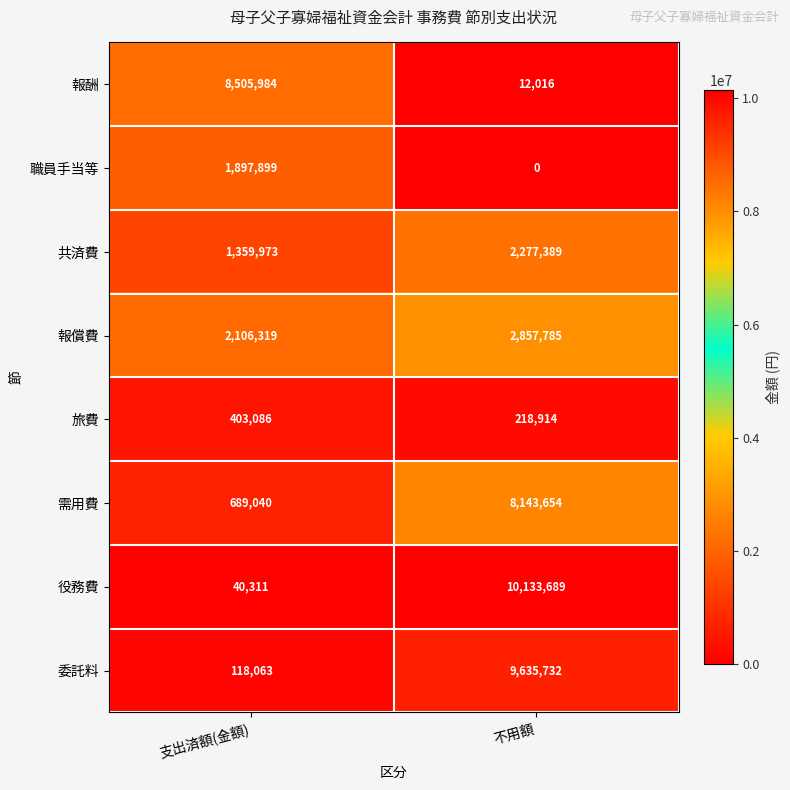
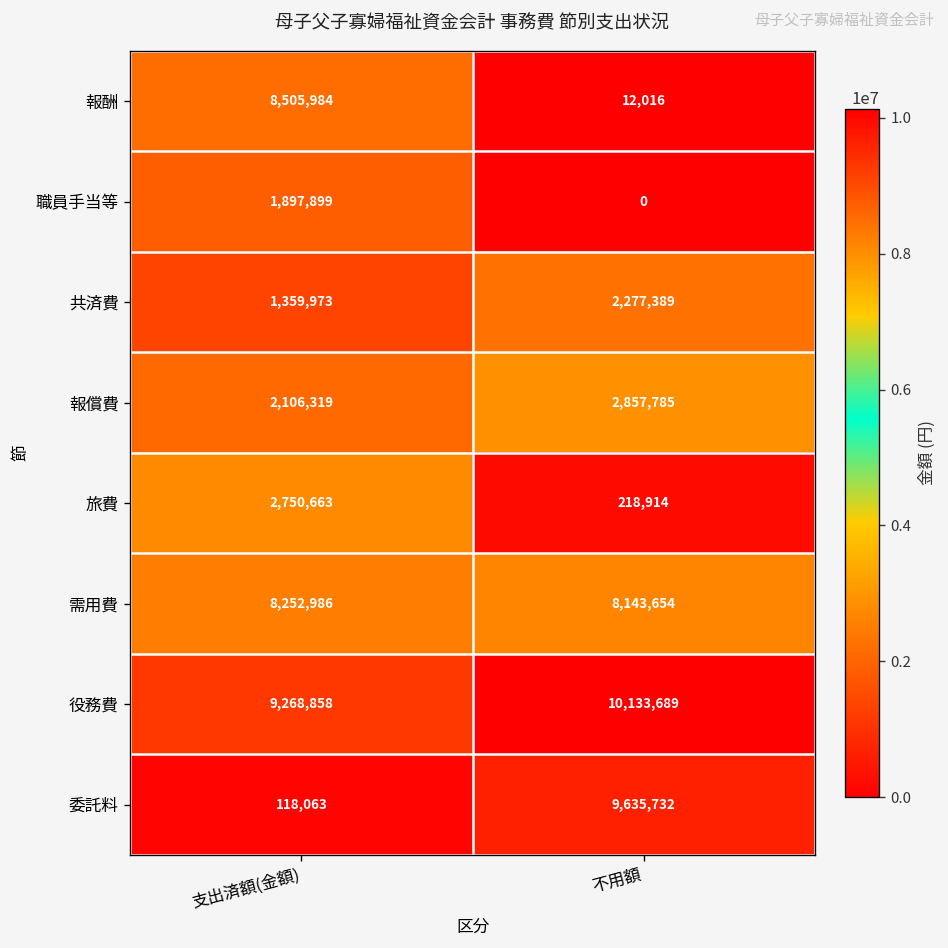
  {
    "報酬": {
      "支出済額(金額)": "8,505,984",
      "不用額": "12,016"
    },
    "職員手当等": {
      "支出済額(金額)": "1,897,899",
      "不用額": "0"
    },
    "共済費": {
      "支出済額(金額)": "1,359,973",
      "不用額": "2,277,389"
    },
    "報償費": {
      "支出済額(金額)": "2,106,319",
      "不用額": "2,857,785"
    },
    "旅費": {
-     "支出済額(金額)": "403,086",
+     "支出済額(金額)": "2,750,663",
      "不用額": "218,914"
    },
    "需用費": {
-     "支出済額(金額)": "689,040",
+     "支出済額(金額)": "8,252,986",
      "不用額": "8,143,654"
    },
    "役務費": {
-     "支出済額(金額)": "40,311",
+     "支出済額(金額)": "9,268,858",
      "不用額": "10,133,689"
    },
    "委託料": {
      "支出済額(金額)": "118,063",
      "不用額": "9,635,732"
    }
  }
